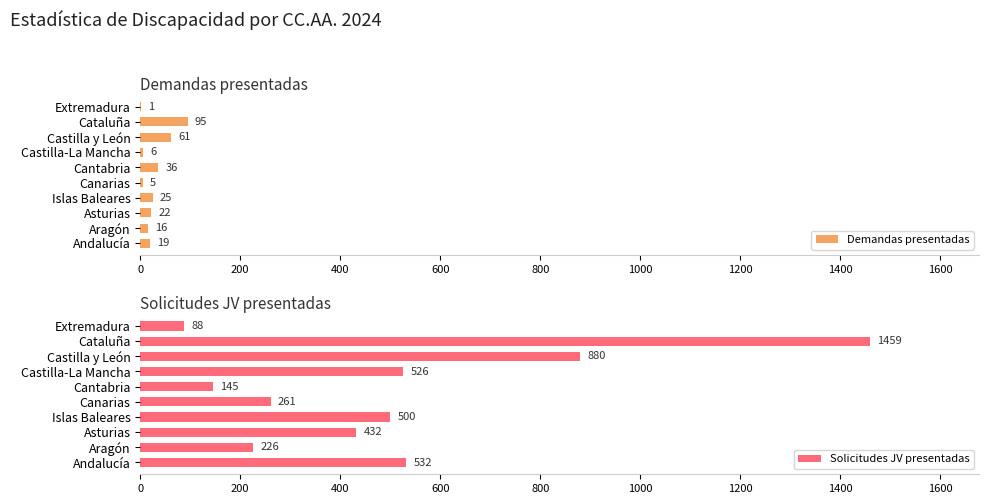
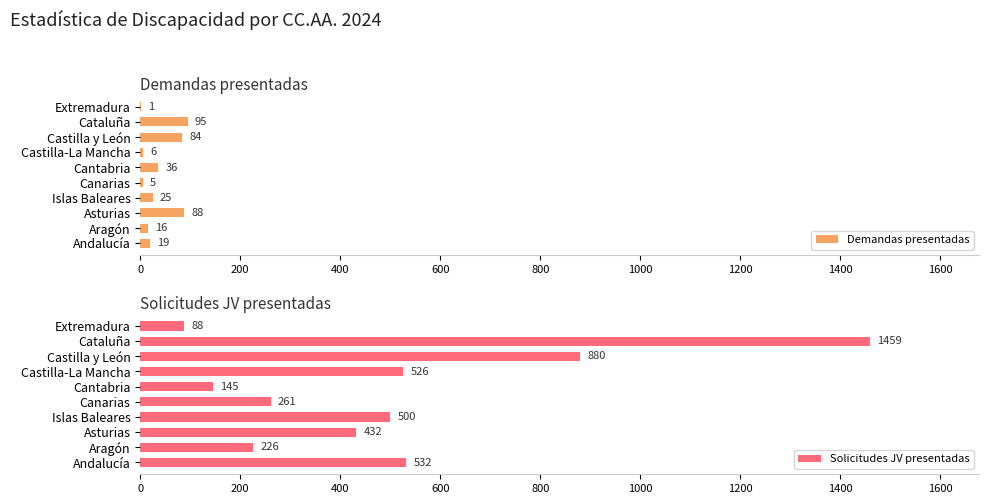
  {
    "Demandas presentadas": {
      "Extremadura": 1,
      "Cataluña": 95,
-     "Castilla y León": 61,
+     "Castilla y León": 84,
      "Castilla-La Mancha": 6,
      "Cantabria": 36,
      "Canarias": 5,
      "Islas Baleares": 25,
-     "Asturias": 22,
+     "Asturias": 88,
      "Aragón": 16,
      "Andalucía": 19
    },
    "Solicitudes JV presentadas": {
      "Extremadura": 88,
      "Cataluña": 1459,
      "Castilla y León": 880,
      "Castilla-La Mancha": 526,
      "Cantabria": 145,
      "Canarias": 261,
      "Islas Baleares": 500,
      "Asturias": 432,
      "Aragón": 226,
      "Andalucía": 532
    }
  }
